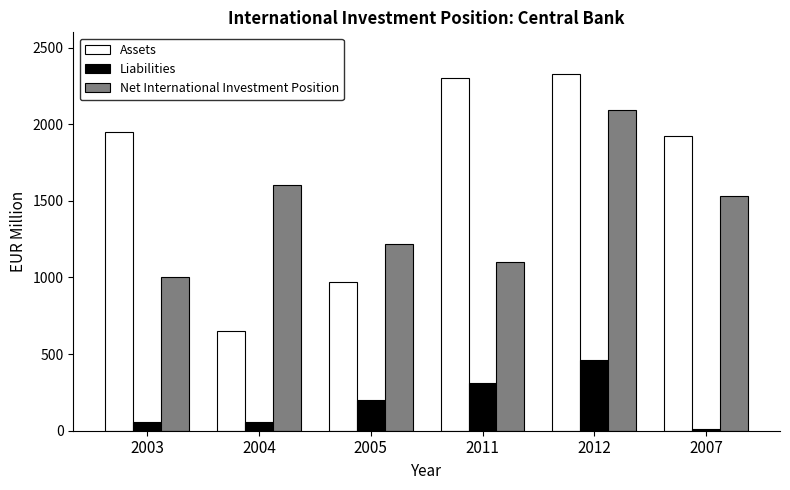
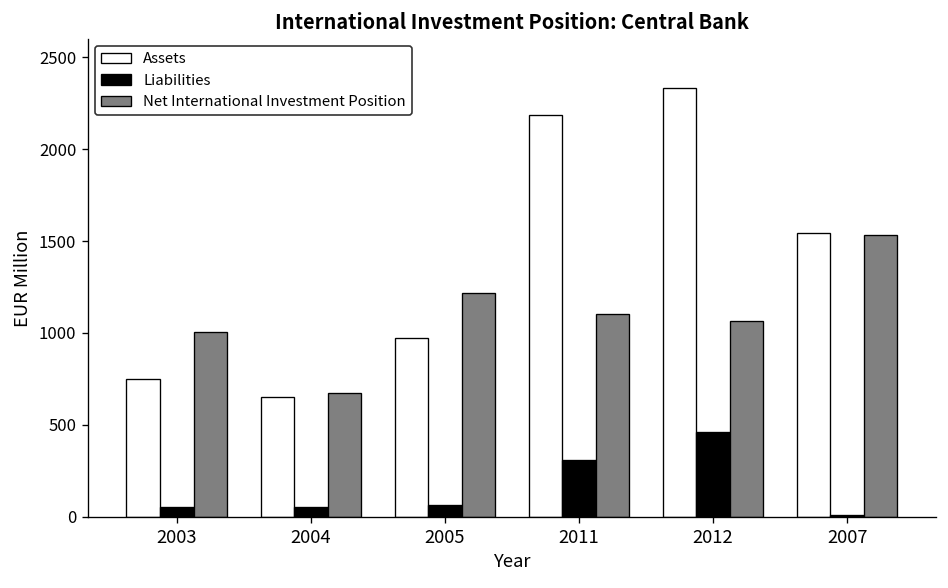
  {
    "Assets": {
-     "2003": 1950,
+     "2003": 750,
      "2004": 650,
      "2005": 970,
-     "2011": 2300,
+     "2011": 2180,
      "2012": 2330,
-     "2007": 1920
+     "2007": 1540
    },
    "Liabilities": {
      "2003": 50,
      "2004": 60,
-     "2005": 200,
+     "2005": 60,
      "2011": 310,
      "2012": 460
    },
    "Net International Investment Position": {
      "2003": 1010,
-     "2004": 1600,
+     "2004": 670,
      "2005": 1220,
      "2011": 1100,
-     "2012": 2100,
+     "2012": 1060,
      "2007": 1530
    }
  }
